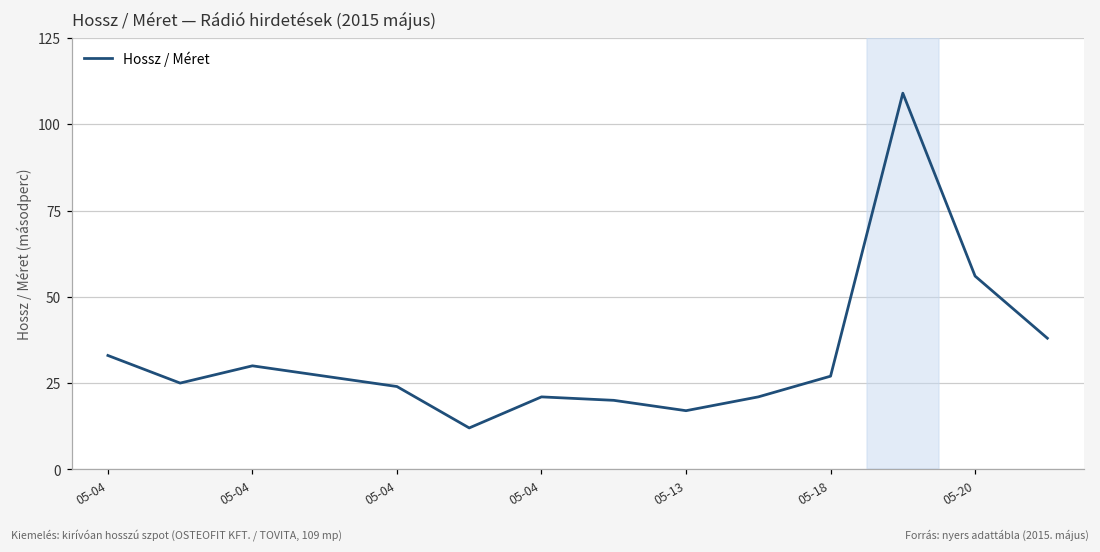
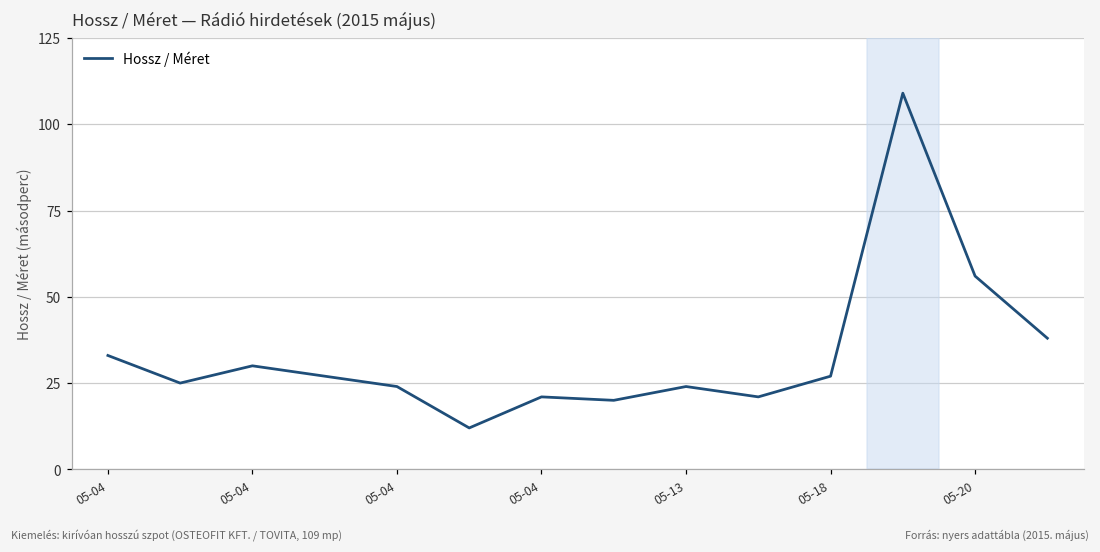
  {
-   "05-13": 17,
+   "05-13": 24,
    "05-18": 27,
    "05-20": 56
  }
